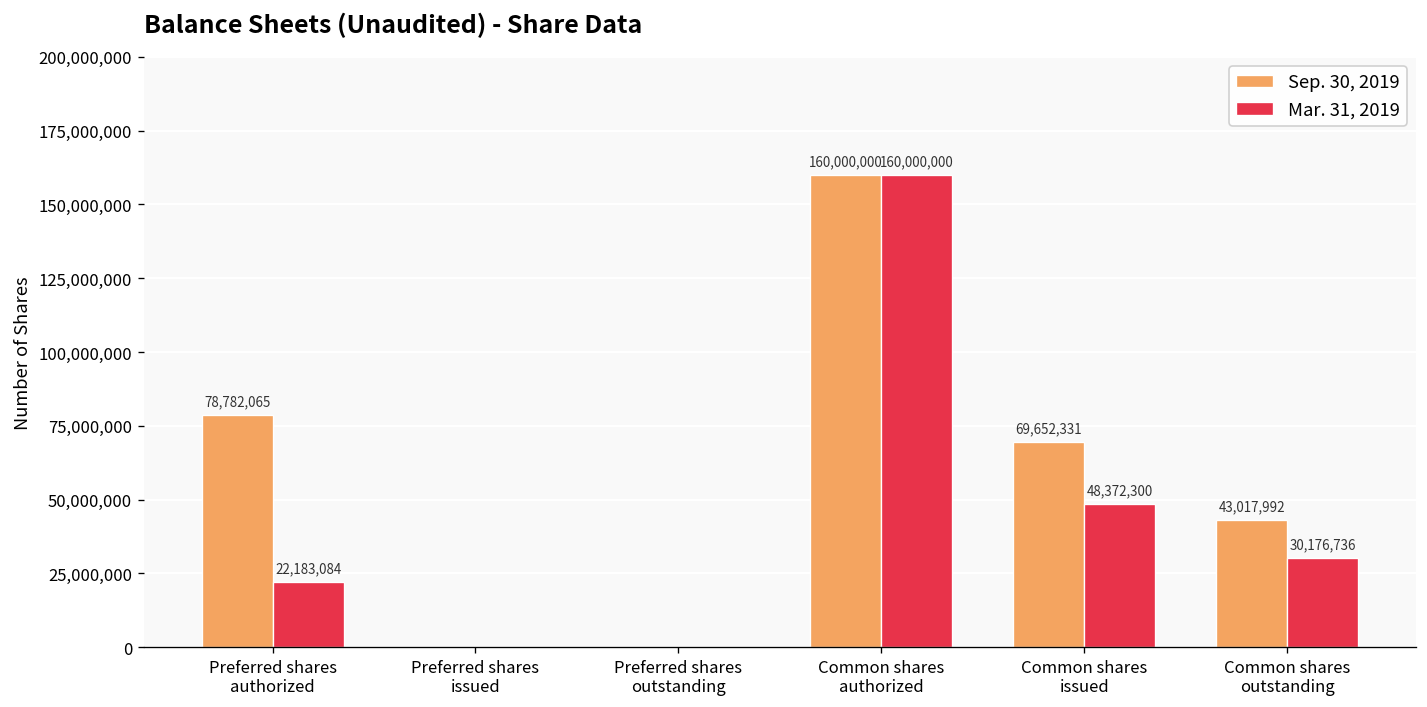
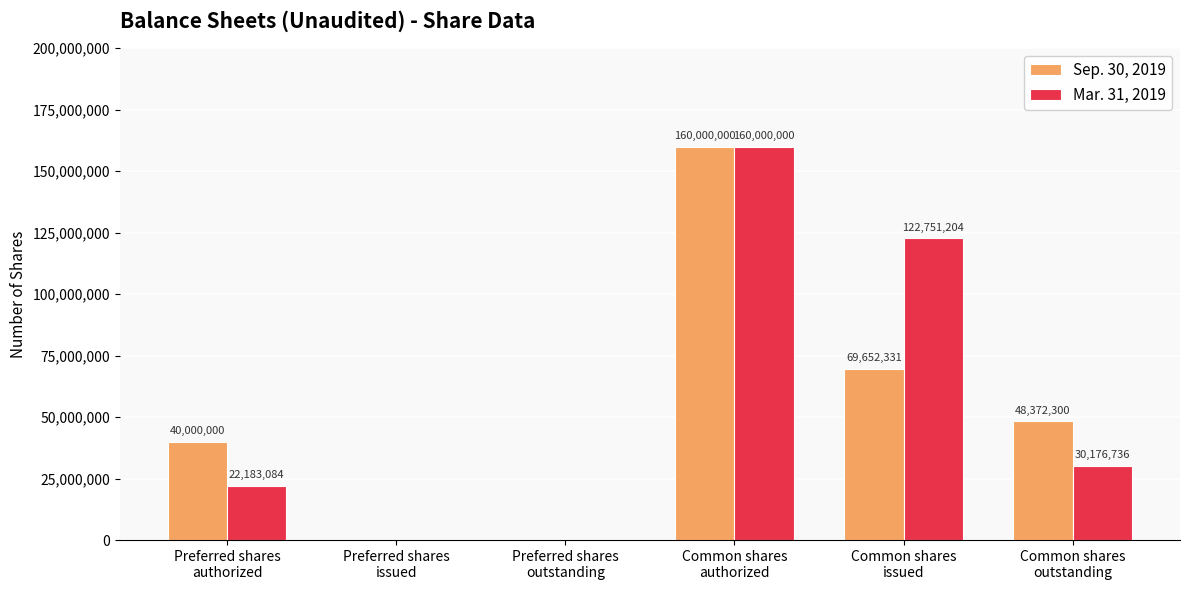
  {
    "Sep. 30, 2019": {
-     "Preferred shares authorized": "78,782,065",
+     "Preferred shares authorized": "40,000,000",
      "Common shares authorized": "160,000,000",
      "Common shares issued": "69,652,331",
-     "Common shares outstanding": "43,017,992"
+     "Common shares outstanding": "48,372,300"
    },
    "Mar. 31, 2019": {
      "Preferred shares authorized": "22,183,084",
      "Common shares authorized": "160,000,000",
-     "Common shares issued": "48,372,300",
+     "Common shares issued": "122,751,204",
      "Common shares outstanding": "30,176,736"
    }
  }
